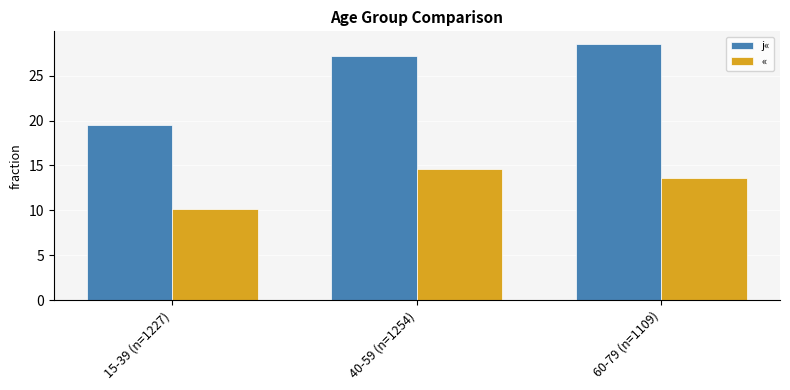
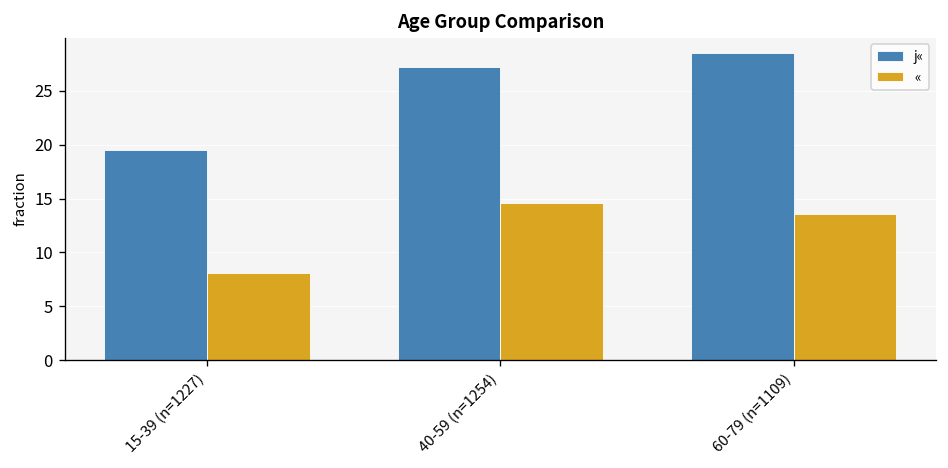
  {
    "j«": {
      "15-39 (n=1227)": 20,
      "40-59 (n=1254)": 27,
      "60-79 (n=1109)": 29
    },
    "«": {
-     "15-39 (n=1227)": 10,
+     "15-39 (n=1227)": 8,
      "40-59 (n=1254)": 15,
      "60-79 (n=1109)": 14
    }
  }
